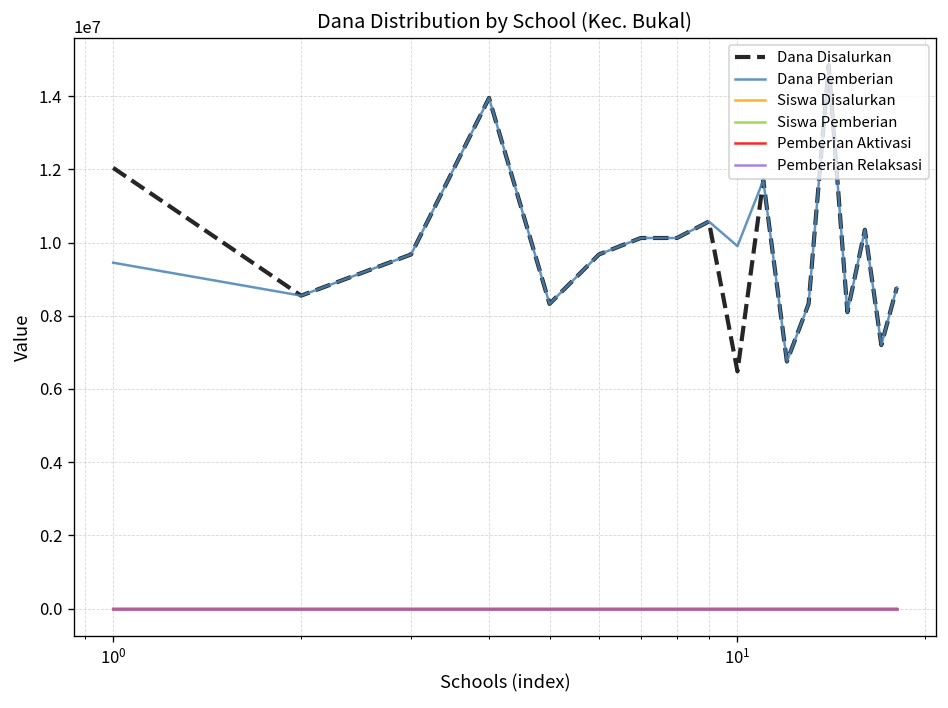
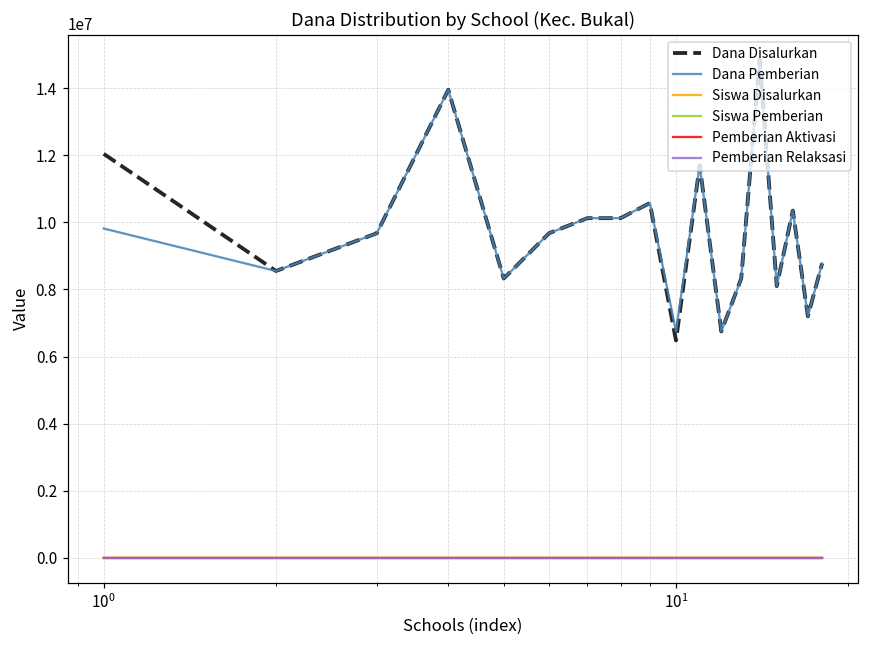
  {
    "Dana Disalurkan": {
      "10^0": 12000000,
      "10^1": 6500000
    },
    "Dana Pemberian": {
-     "10^0": 9500000,
-     "10^1": 9900000
+     "10^0": 9800000,
+     "10^1": 6800000
    },
    "Pemberian Relaksasi": {
      "10^0": 0,
      "10^1": 0
    }
  }
